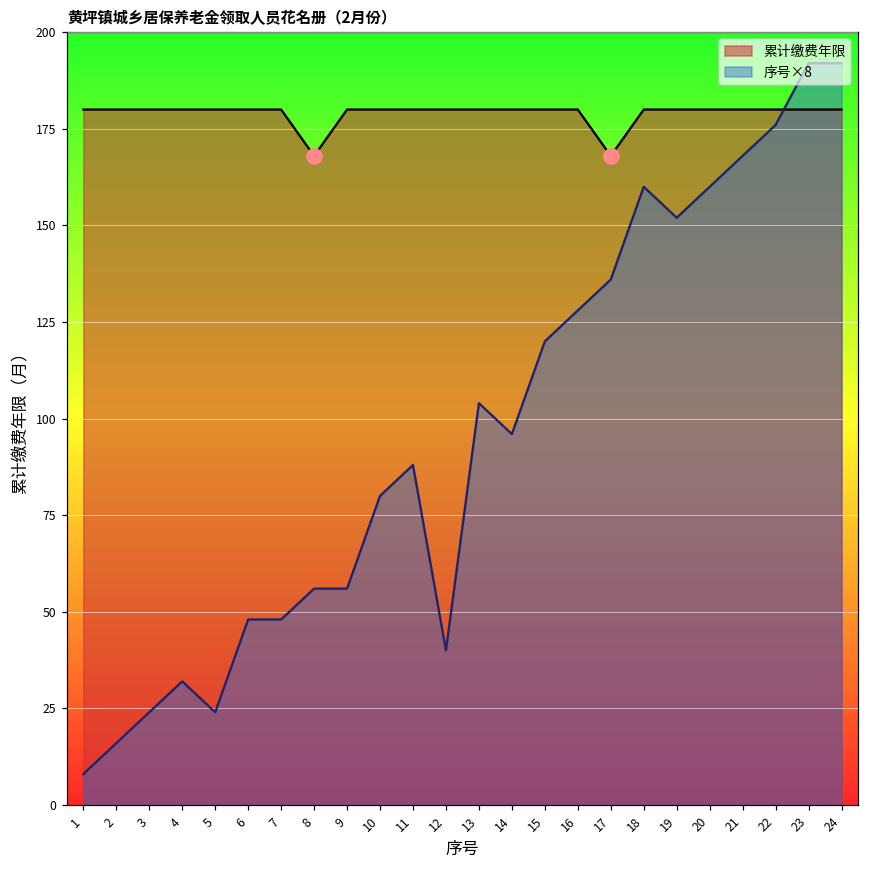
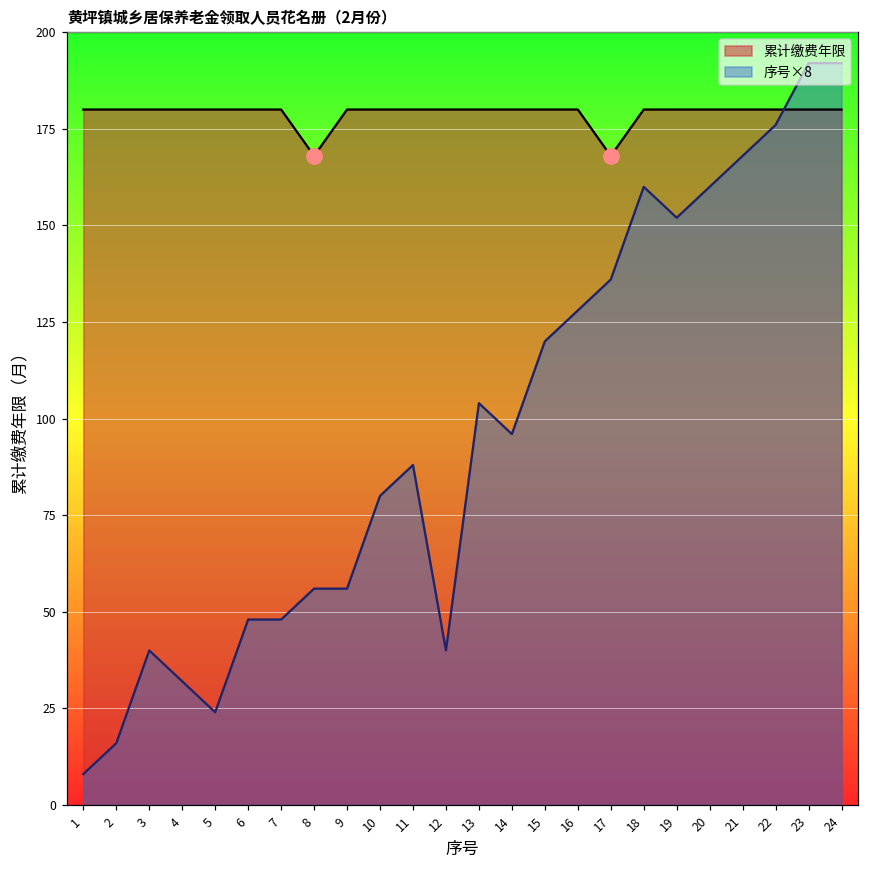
  {
    "序号×8": {
      "1": 8,
      "2": 16,
-     "3": 24,
+     "3": 40,
      "4": 32,
      "5": 24,
      "6": 48,
      "7": 48,
      "8": 56,
      "9": 56,
      "10": 80,
      "11": 88,
      "12": 40,
      "13": 104,
      "14": 96,
      "15": 120,
      "16": 128,
      "17": 136,
      "18": 160,
      "19": 152,
      "20": 160,
      "21": 168,
      "22": 176
    }
  }
